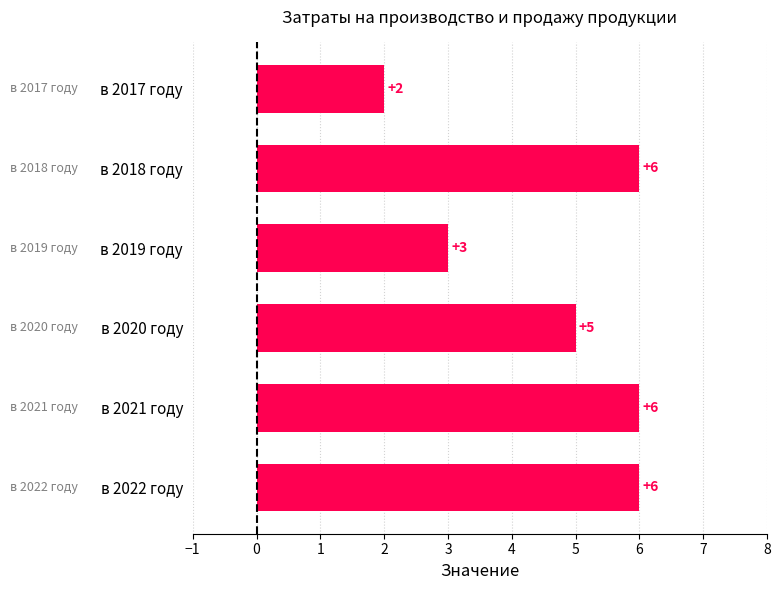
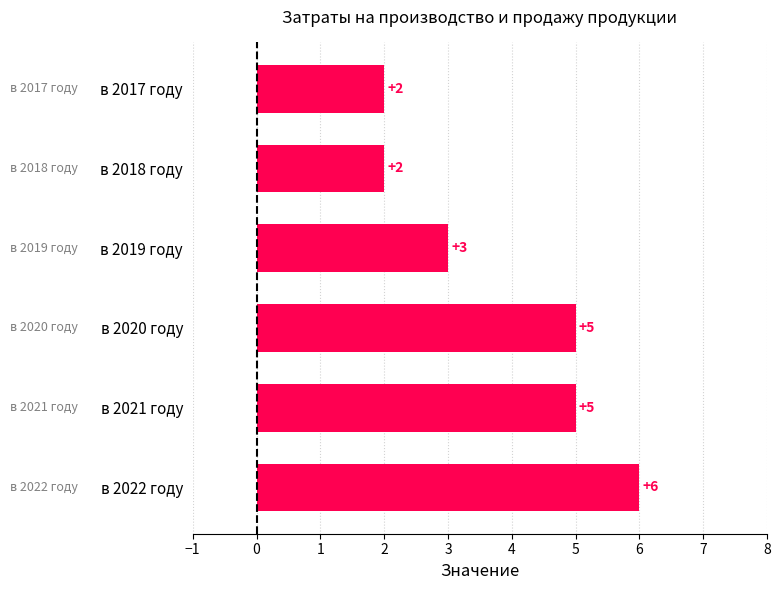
  {
    "в 2017 году": "+2",
-   "в 2018 году": "+6",
+   "в 2018 году": "+2",
    "в 2019 году": "+3",
    "в 2020 году": "+5",
-   "в 2021 году": "+6",
+   "в 2021 году": "+5",
    "в 2022 году": "+6"
  }
